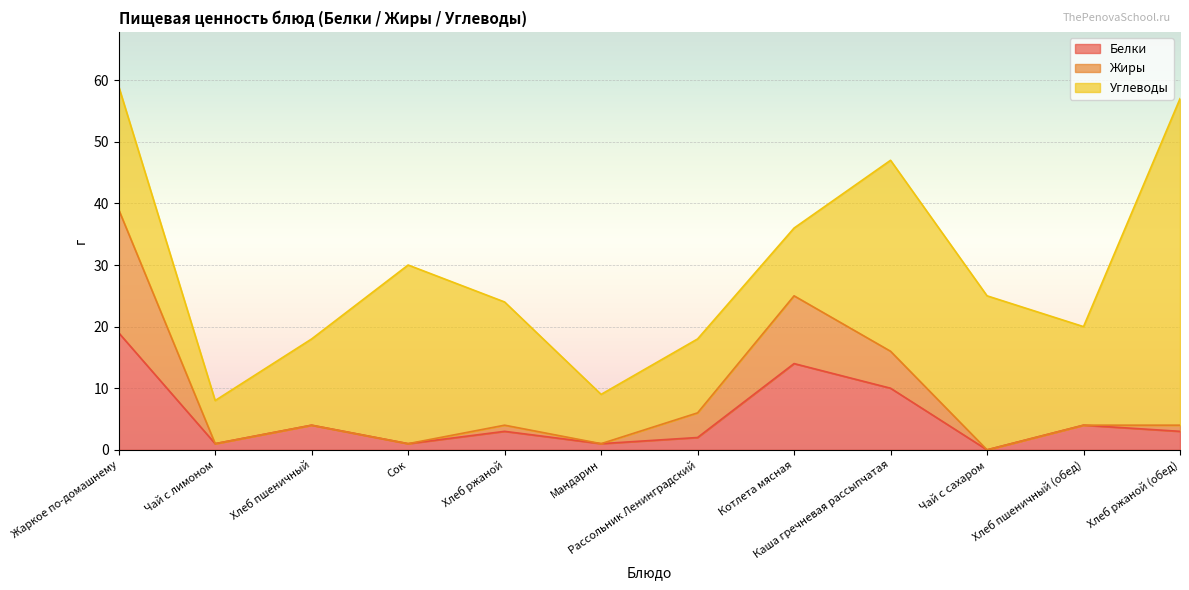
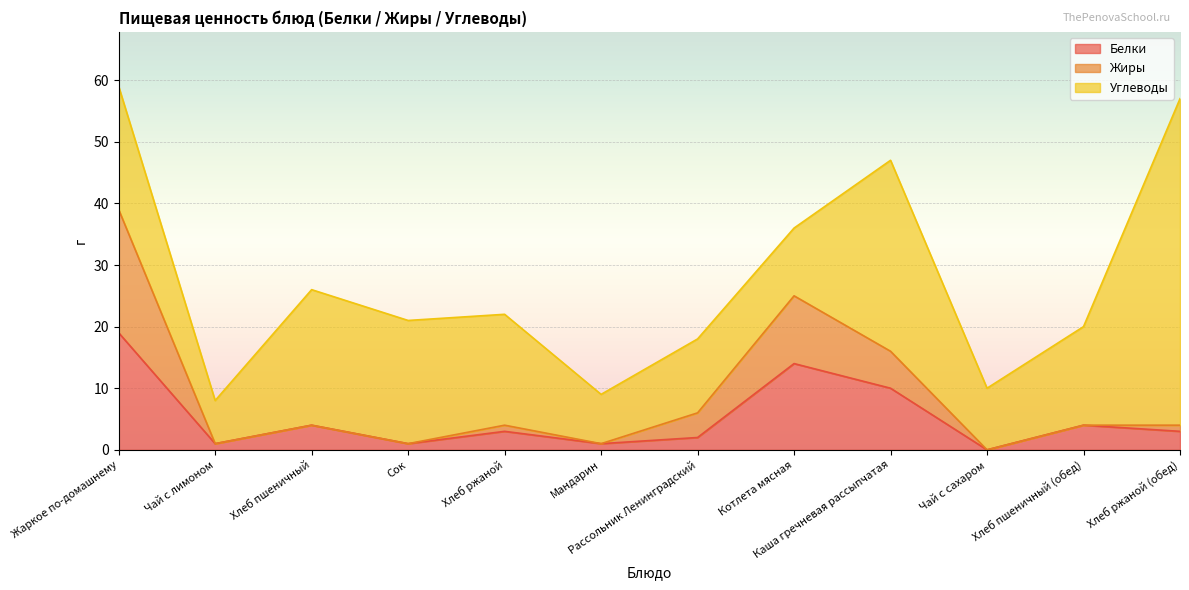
  {
    "Углеводы": {
      "Жаркое по-домашнему": 20,
      "Чай с лимоном": 7,
-     "Хлеб пшеничный": 14,
-     "Сок": 29,
-     "Хлеб ржаной": 20,
+     "Хлеб пшеничный": 22,
+     "Сок": 20,
+     "Хлеб ржаной": 18,
      "Мандарин": 8,
      "Рассольник Ленинградский": 12,
      "Котлета мясная": 11,
      "Каша гречневая рассыпчатая": 31,
-     "Чай с сахаром": 25,
+     "Чай с сахаром": 10,
      "Хлеб пшеничный (обед)": 16,
      "Хлеб ржаной (обед)": 53
    }
  }
